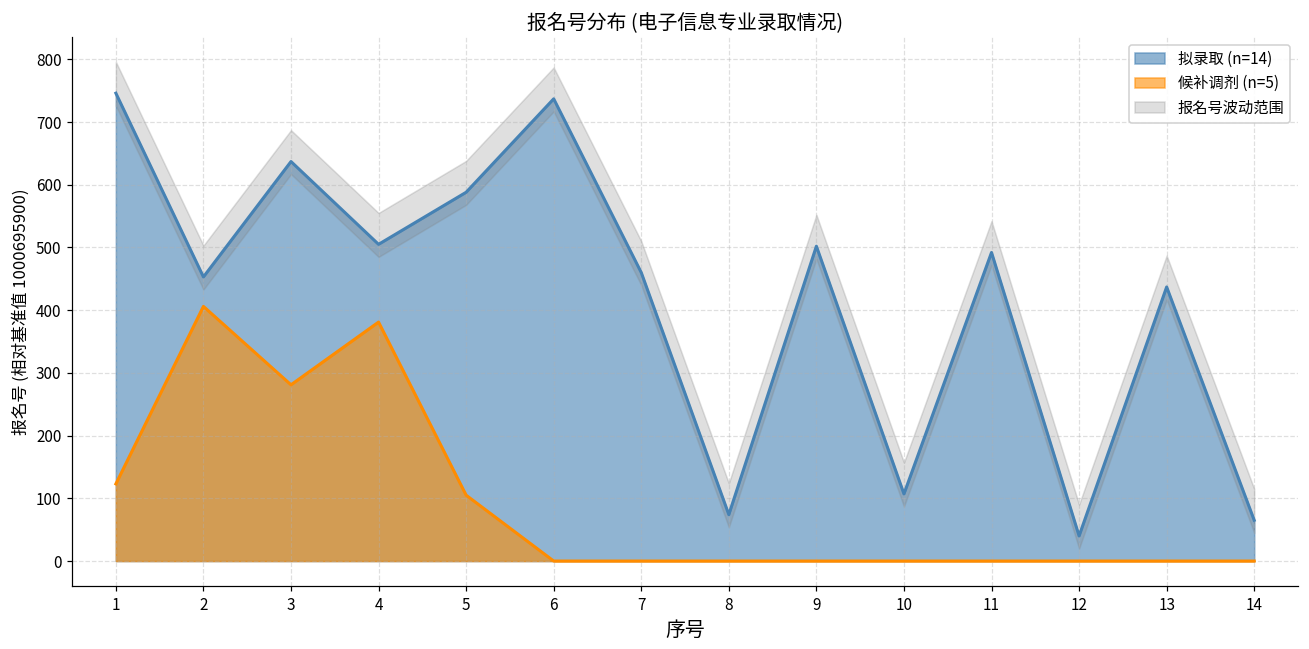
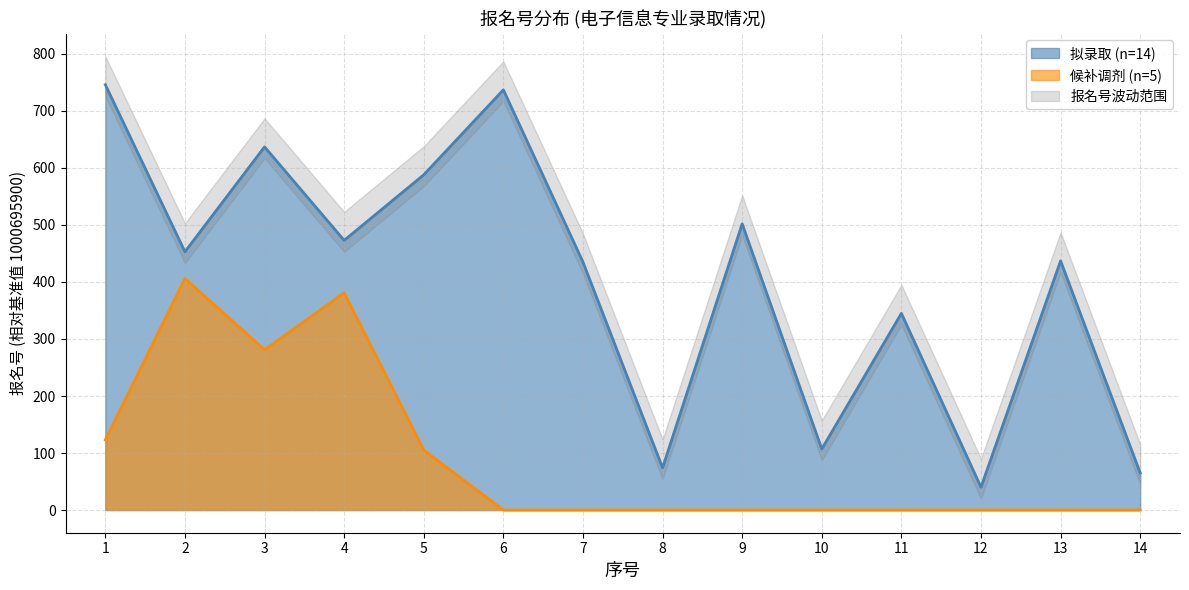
  {
    "拟录取 (n=14)": {
      "1": 750,
      "2": 450,
      "3": 640,
-     "4": 510,
+     "4": 470,
      "5": 590,
      "6": 740,
-     "7": 460,
+     "7": 440,
      "8": 70,
      "9": 500,
      "10": 110,
-     "11": 490,
+     "11": 350,
      "12": 40,
      "13": 440,
      "14": 70
    },
    "候补调剂 (n=5)": {
      "1": 120,
      "2": 410,
      "3": 280,
      "4": 380,
      "5": 110,
      "6": 0,
      "7": 0,
      "8": 0,
      "9": 0,
      "10": 0,
      "11": 0,
      "12": 0,
      "13": 0,
      "14": 0
    }
  }
